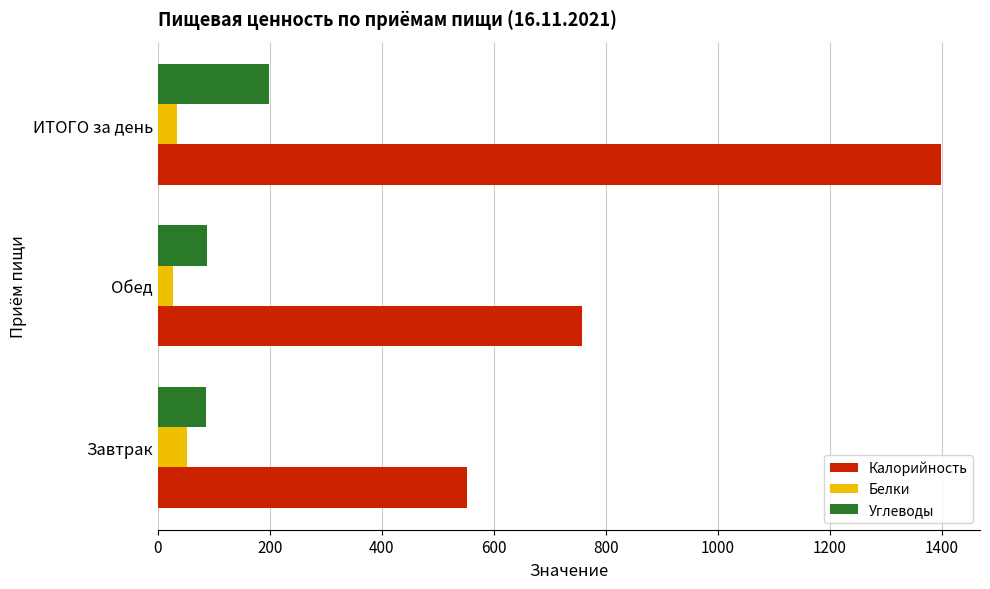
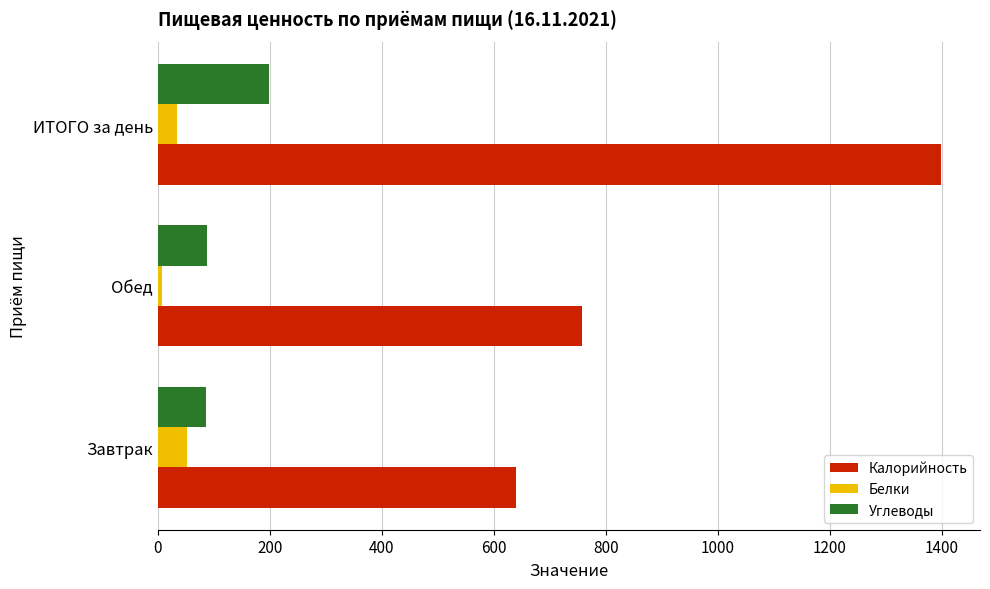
  {
    "Калорийность": {
      "ИТОГО за день": 1400,
      "Обед": 760,
-     "Завтрак": 550
+     "Завтрак": 640
    },
    "Белки": {
      "ИТОГО за день": 40,
-     "Обед": 30,
+     "Обед": 10,
      "Завтрак": 50
    },
    "Углеводы": {
      "ИТОГО за день": 200,
      "Обед": 90,
      "Завтрак": 90
    }
  }
